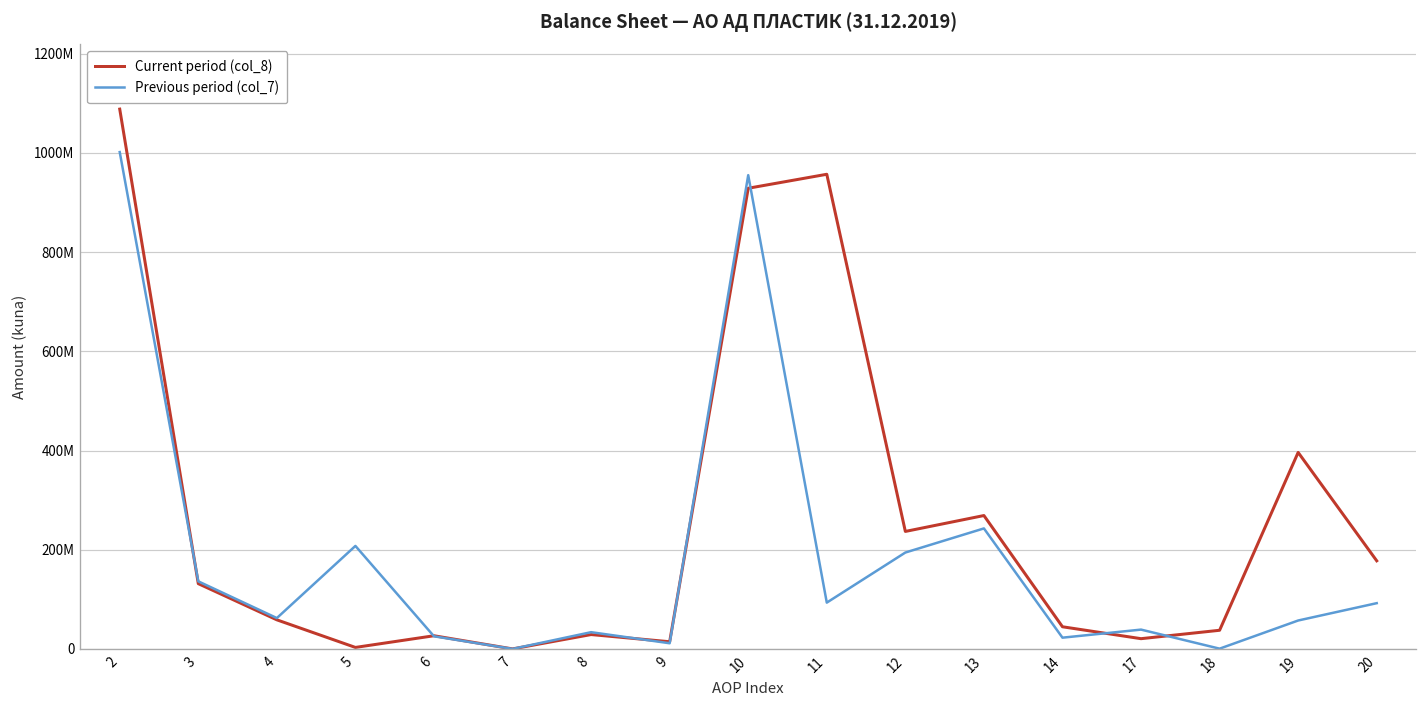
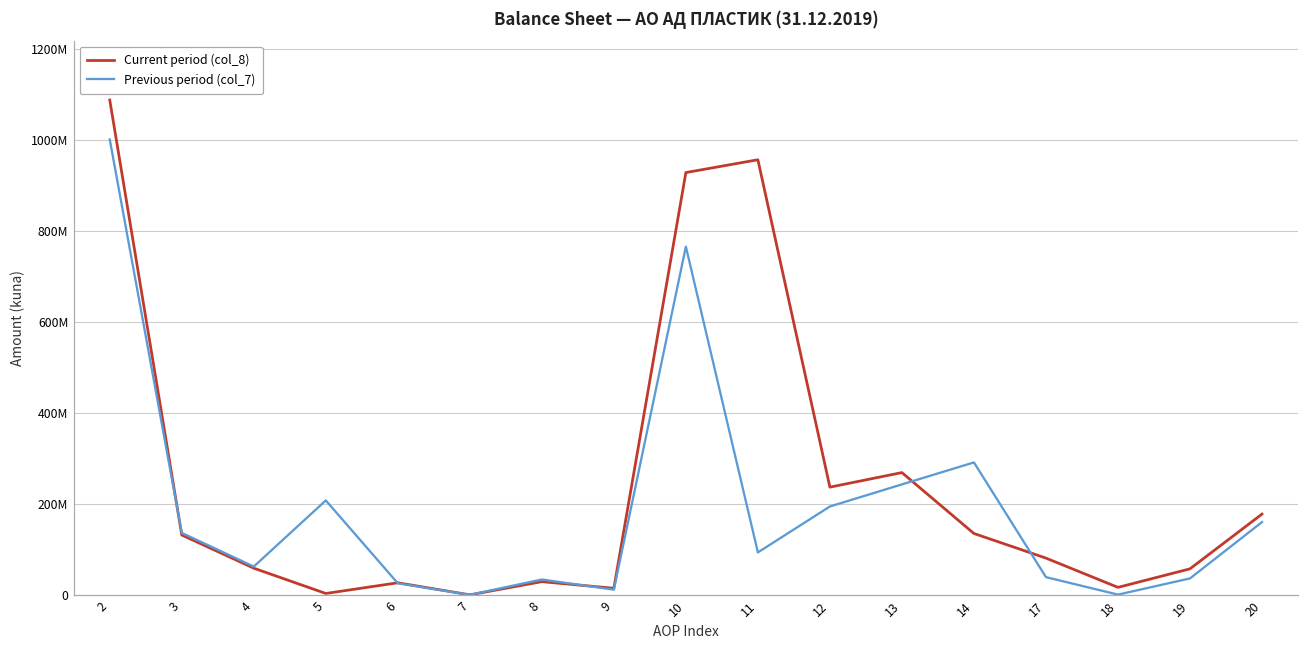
  {
    "Current period (col_8)": {
      "2": 1090000000,
      "5": 0,
      "10": 930000000,
      "11": 960000000,
      "12": 240000000,
      "13": 270000000,
-     "14": 40000000,
-     "17": 20000000,
-     "18": 40000000,
-     "19": 400000000,
+     "14": 130000000,
+     "17": 80000000,
+     "18": 20000000,
+     "19": 60000000,
      "20": 180000000
    },
    "Previous period (col_7)": {
      "2": 1000000000,
      "5": 210000000,
-     "10": 960000000,
+     "10": 770000000,
      "11": 90000000,
      "12": 190000000,
      "13": 240000000,
-     "14": 20000000,
+     "14": 290000000,
      "17": 40000000,
      "18": 0,
-     "19": 60000000,
-     "20": 90000000
+     "19": 40000000,
+     "20": 160000000
    }
  }
